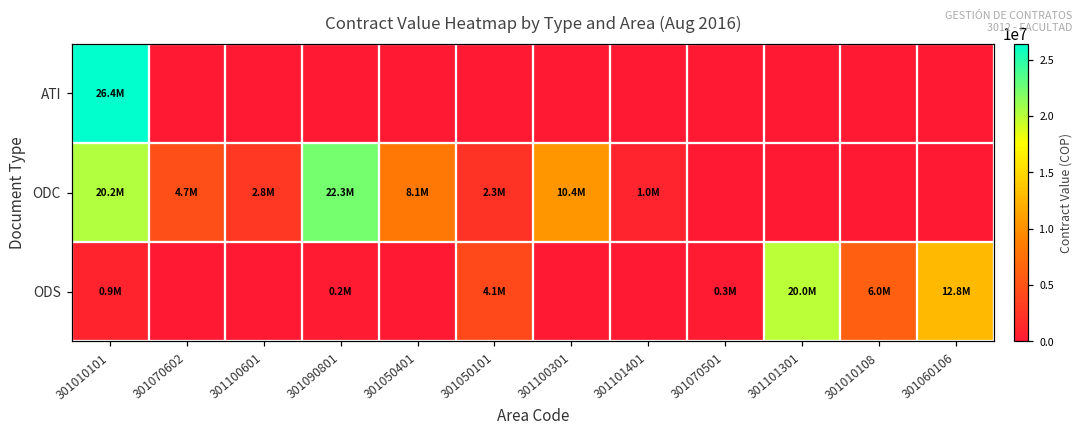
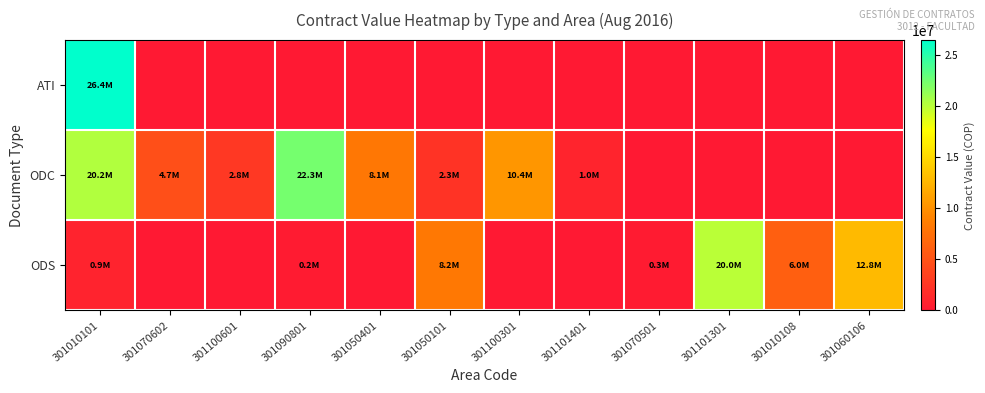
  {
    "ATI": {
      "301010101": "26.4M"
    },
    "ODC": {
      "301010101": "20.2M",
      "301070602": "4.7M",
      "301100601": "2.8M",
      "301090801": "22.3M",
      "301050401": "8.1M",
      "301050101": "2.3M",
      "301100301": "10.4M",
      "301101401": "1.0M"
    },
    "ODS": {
      "301010101": "0.9M",
      "301090801": "0.2M",
-     "301050101": "4.1M",
+     "301050101": "8.2M",
      "301070501": "0.3M",
      "301101301": "20.0M",
      "301010108": "6.0M",
      "301060106": "12.8M"
    }
  }
